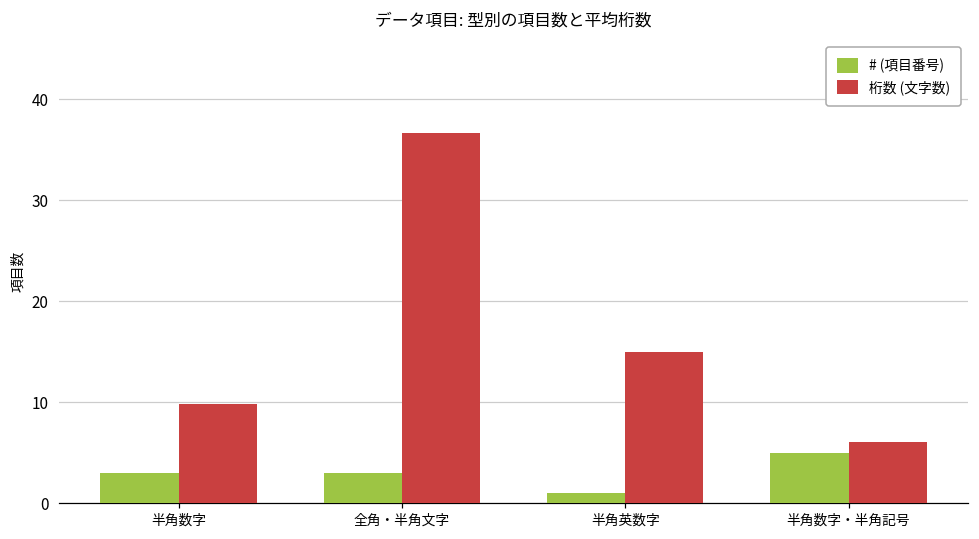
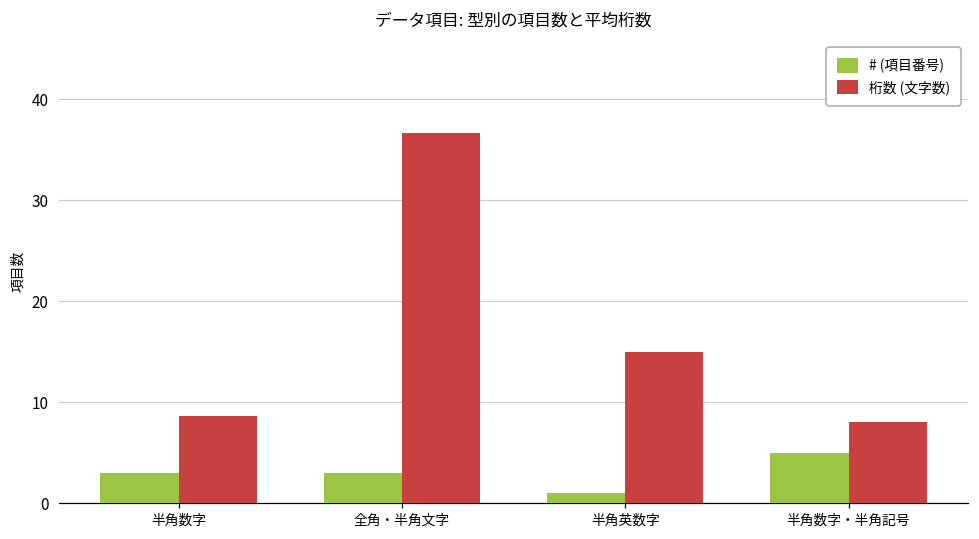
  {
    "# (項目番号)": {
      "半角数字": 3,
      "全角・半角文字": 3,
      "半角英数字": 1,
      "半角数字・半角記号": 5
    },
    "桁数 (文字数)": {
-     "半角数字": 10,
+     "半角数字": 9,
      "全角・半角文字": 37,
      "半角英数字": 15,
-     "半角数字・半角記号": 6
+     "半角数字・半角記号": 8
    }
  }
